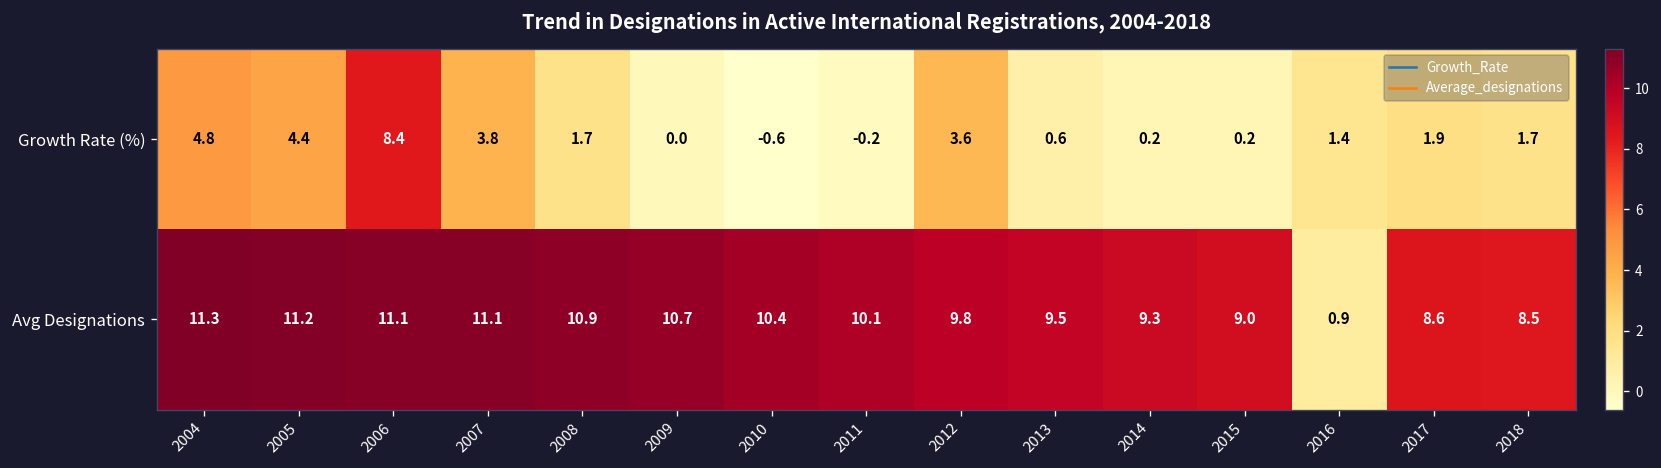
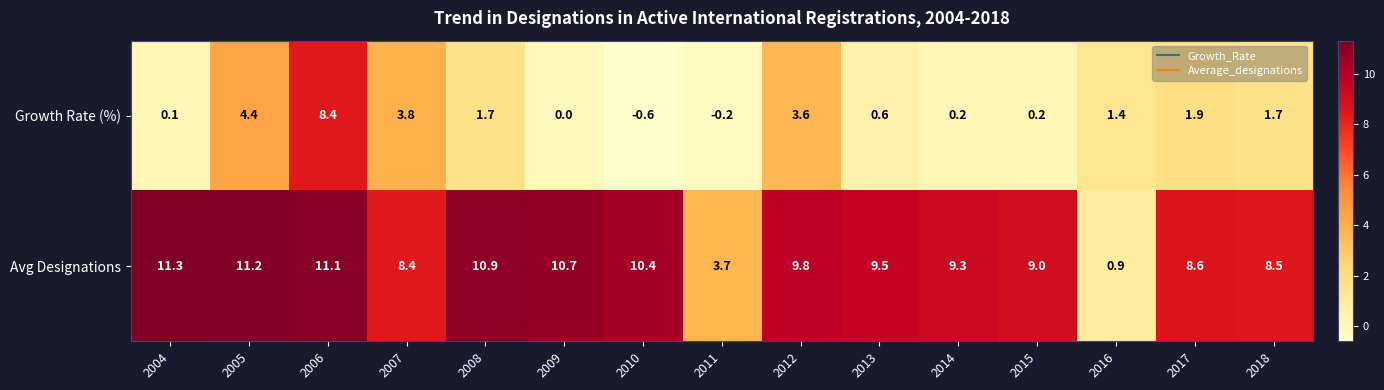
  {
    "Growth Rate (%)": {
-     "2004": 4.8,
+     "2004": 0.1,
      "2005": 4.4,
      "2006": 8.4,
      "2007": 3.8,
      "2008": 1.7,
      "2009": 0.0,
      "2010": -0.6,
      "2011": -0.2,
      "2012": 3.6,
      "2013": 0.6,
      "2014": 0.2,
      "2015": 0.2,
      "2016": 1.4,
      "2017": 1.9,
      "2018": 1.7
    },
    "Avg Designations": {
      "2004": 11.3,
      "2005": 11.2,
      "2006": 11.1,
-     "2007": 11.1,
+     "2007": 8.4,
      "2008": 10.9,
      "2009": 10.7,
      "2010": 10.4,
-     "2011": 10.1,
+     "2011": 3.7,
      "2012": 9.8,
      "2013": 9.5,
      "2014": 9.3,
      "2015": 9.0,
      "2016": 0.9,
      "2017": 8.6,
      "2018": 8.5
    }
  }
